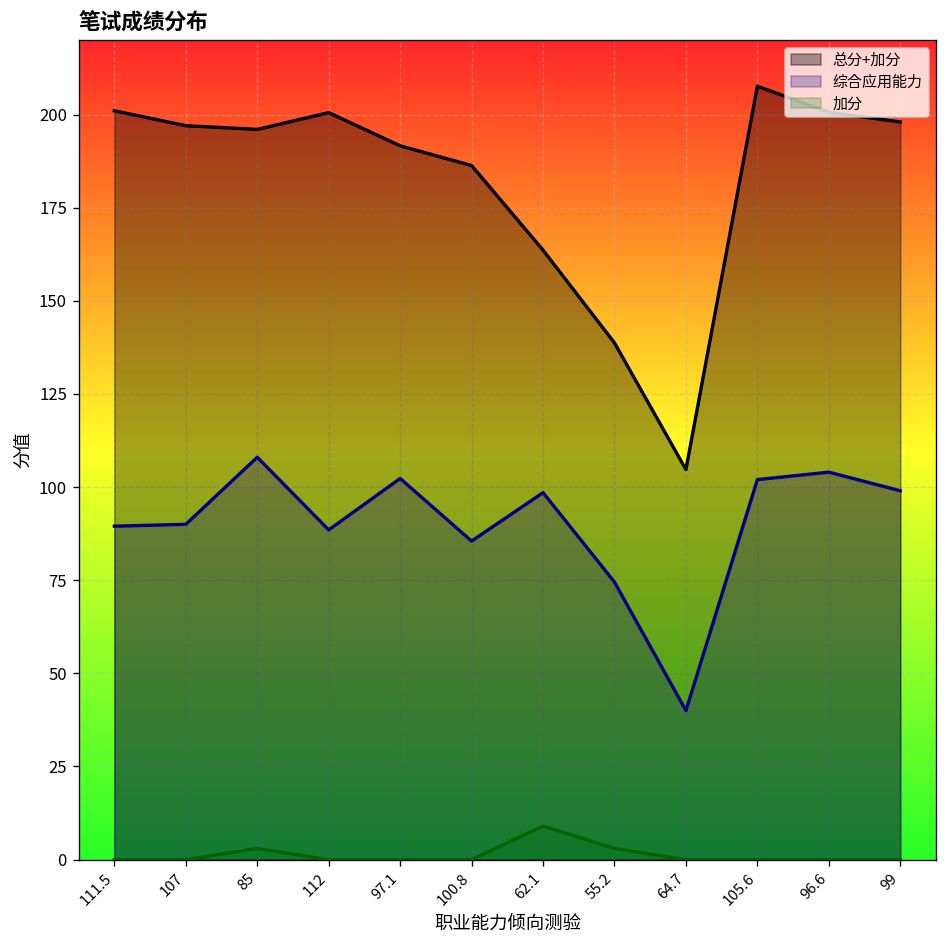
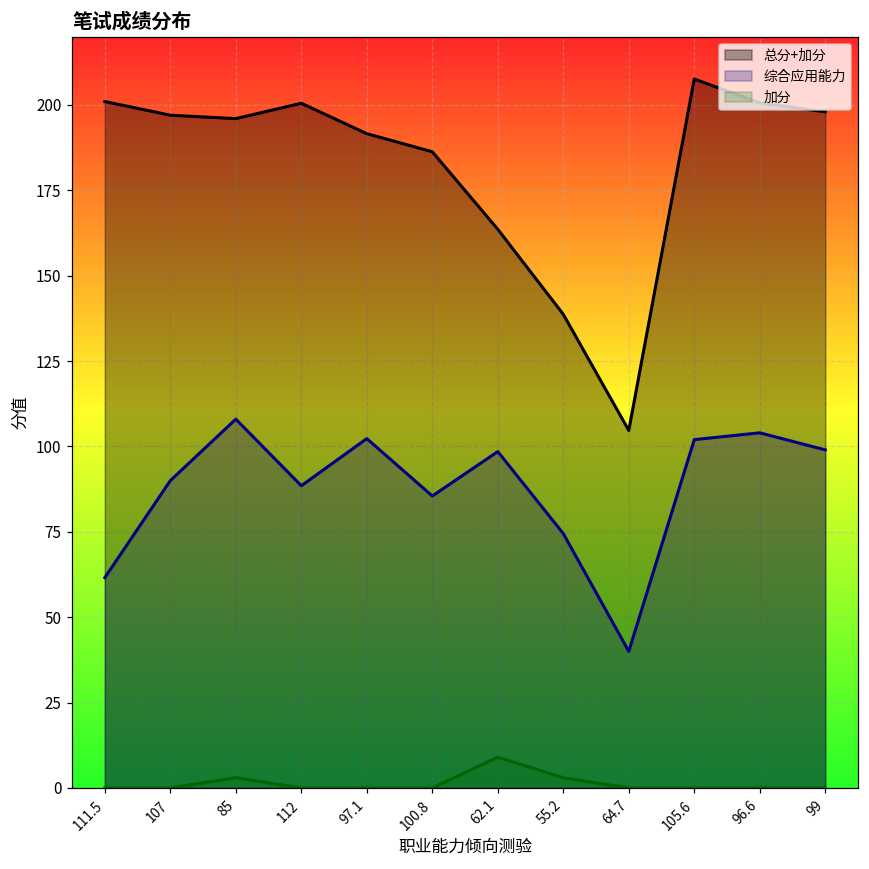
  {
    "总分+加分": {
      "111.5": 201,
      "107": 197,
      "85": 196,
      "112": 201,
      "97.1": 192,
      "100.8": 186,
      "62.1": 164,
      "55.2": 139,
      "64.7": 105,
      "105.6": 208,
      "99": 198
    },
    "综合应用能力": {
-     "111.5": 90,
+     "111.5": 62,
      "107": 90,
      "85": 108,
      "112": 89,
      "97.1": 102,
      "100.8": 86,
      "62.1": 99,
      "55.2": 75,
      "64.7": 40,
      "105.6": 102,
      "96.6": 104,
      "99": 99
    },
    "加分": {
      "111.5": 0,
      "107": 0,
      "85": 3,
      "112": 0,
      "97.1": 0,
      "100.8": 0,
      "62.1": 9,
      "55.2": 3,
      "64.7": 0,
      "105.6": 0,
      "96.6": 0,
      "99": 0
    }
  }
